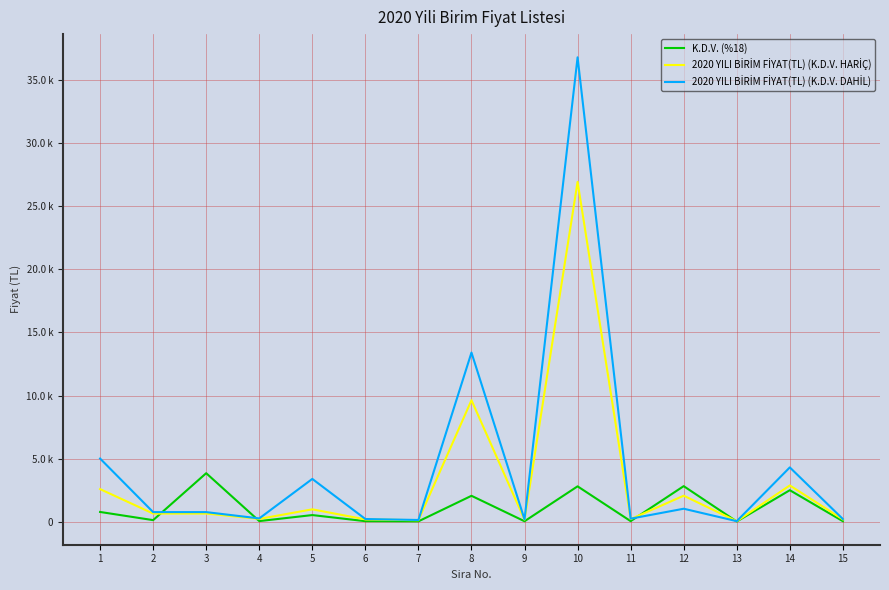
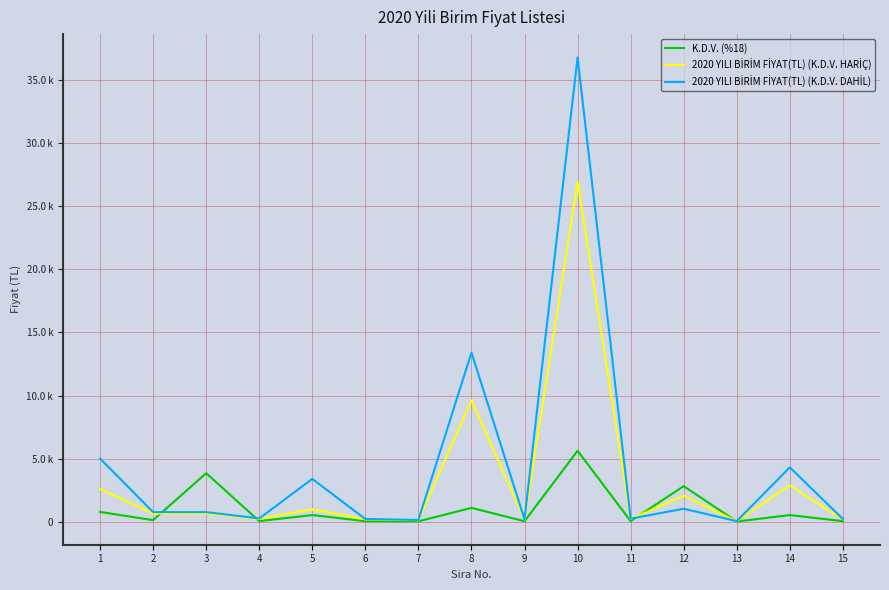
  {
    "K.D.V. (%18)": {
      "1": 800,
      "2": 100,
      "3": 3800,
      "5": 500,
-     "8": 2000,
-     "10": 2800,
+     "8": 1100,
+     "10": 5600,
      "12": 2800,
-     "14": 2500
+     "14": 500
    },
    "2020 YILI BİRİM FİYAT(TL) (K.D.V. HARİÇ)": {
      "1": 2600,
      "5": 1000,
      "8": 9600,
      "10": 26900,
      "12": 2100,
      "14": 2900
    },
    "2020 YILI BİRİM FİYAT(TL) (K.D.V. DAHİL)": {
      "1": 5000,
      "5": 3400,
      "8": 13400,
      "10": 36800,
      "12": 1000,
      "14": 4300
    }
  }
